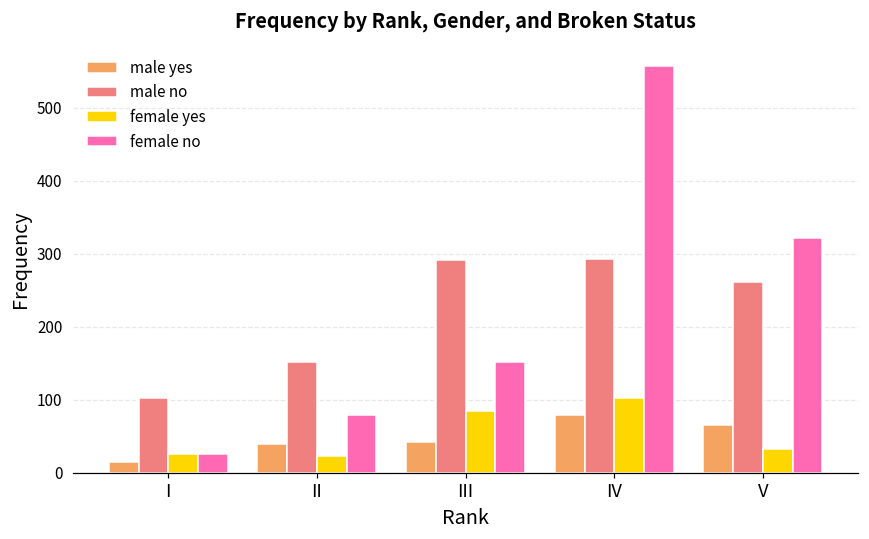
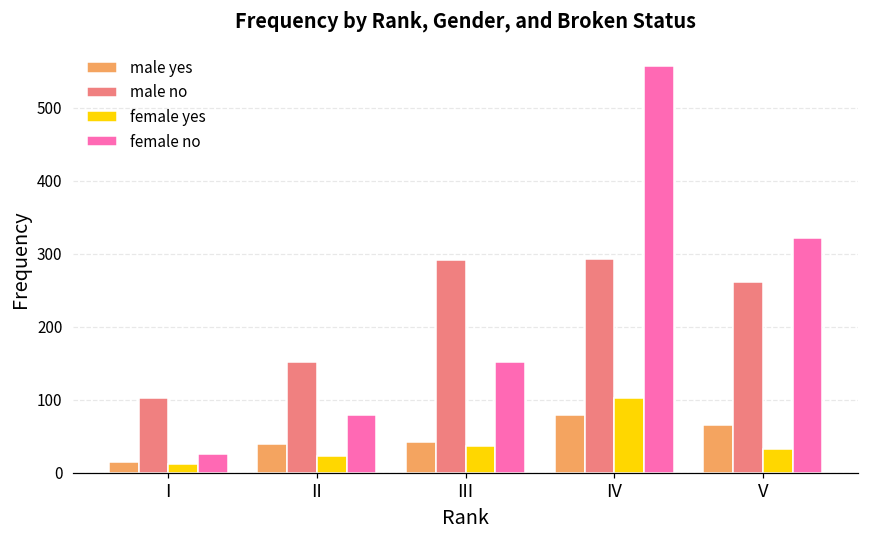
  {
    "female yes": {
-     "I": 30,
+     "I": 10,
      "II": 20,
-     "III": 90,
+     "III": 40,
      "IV": 100,
      "V": 30
    }
  }
